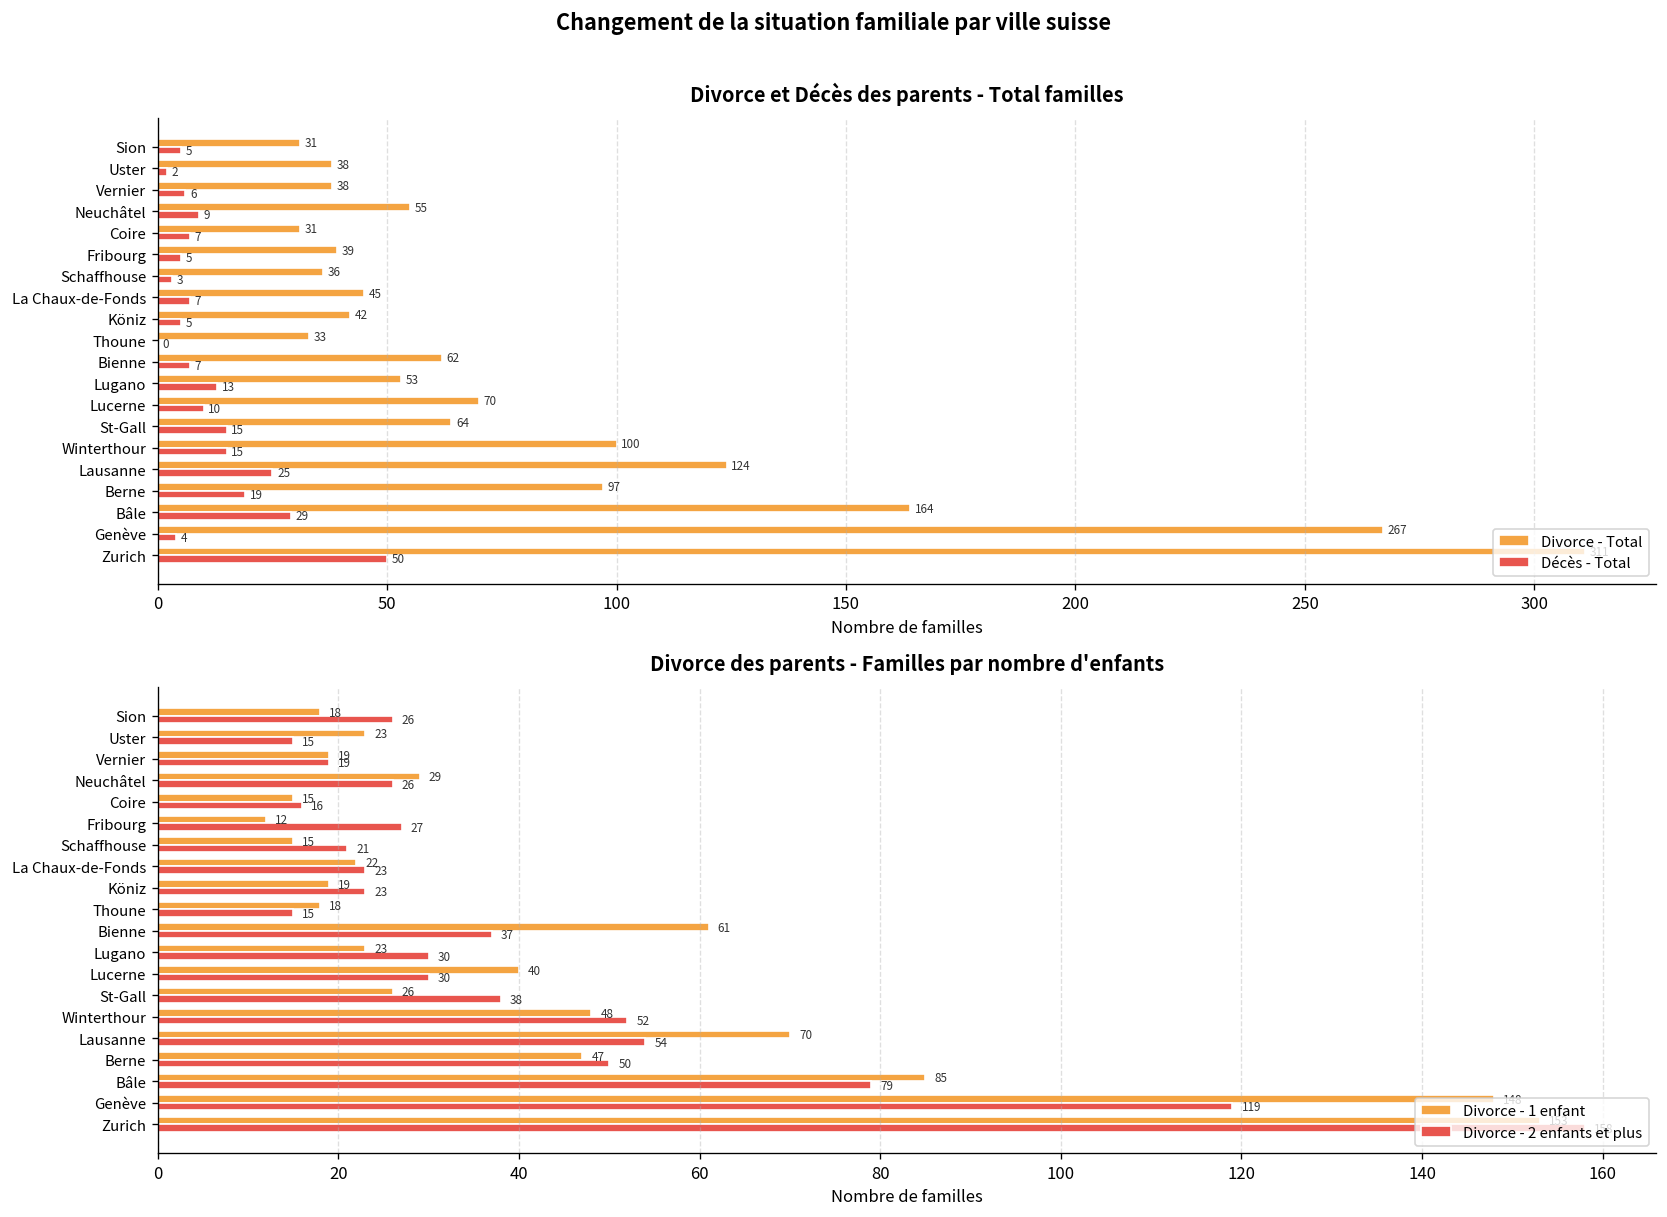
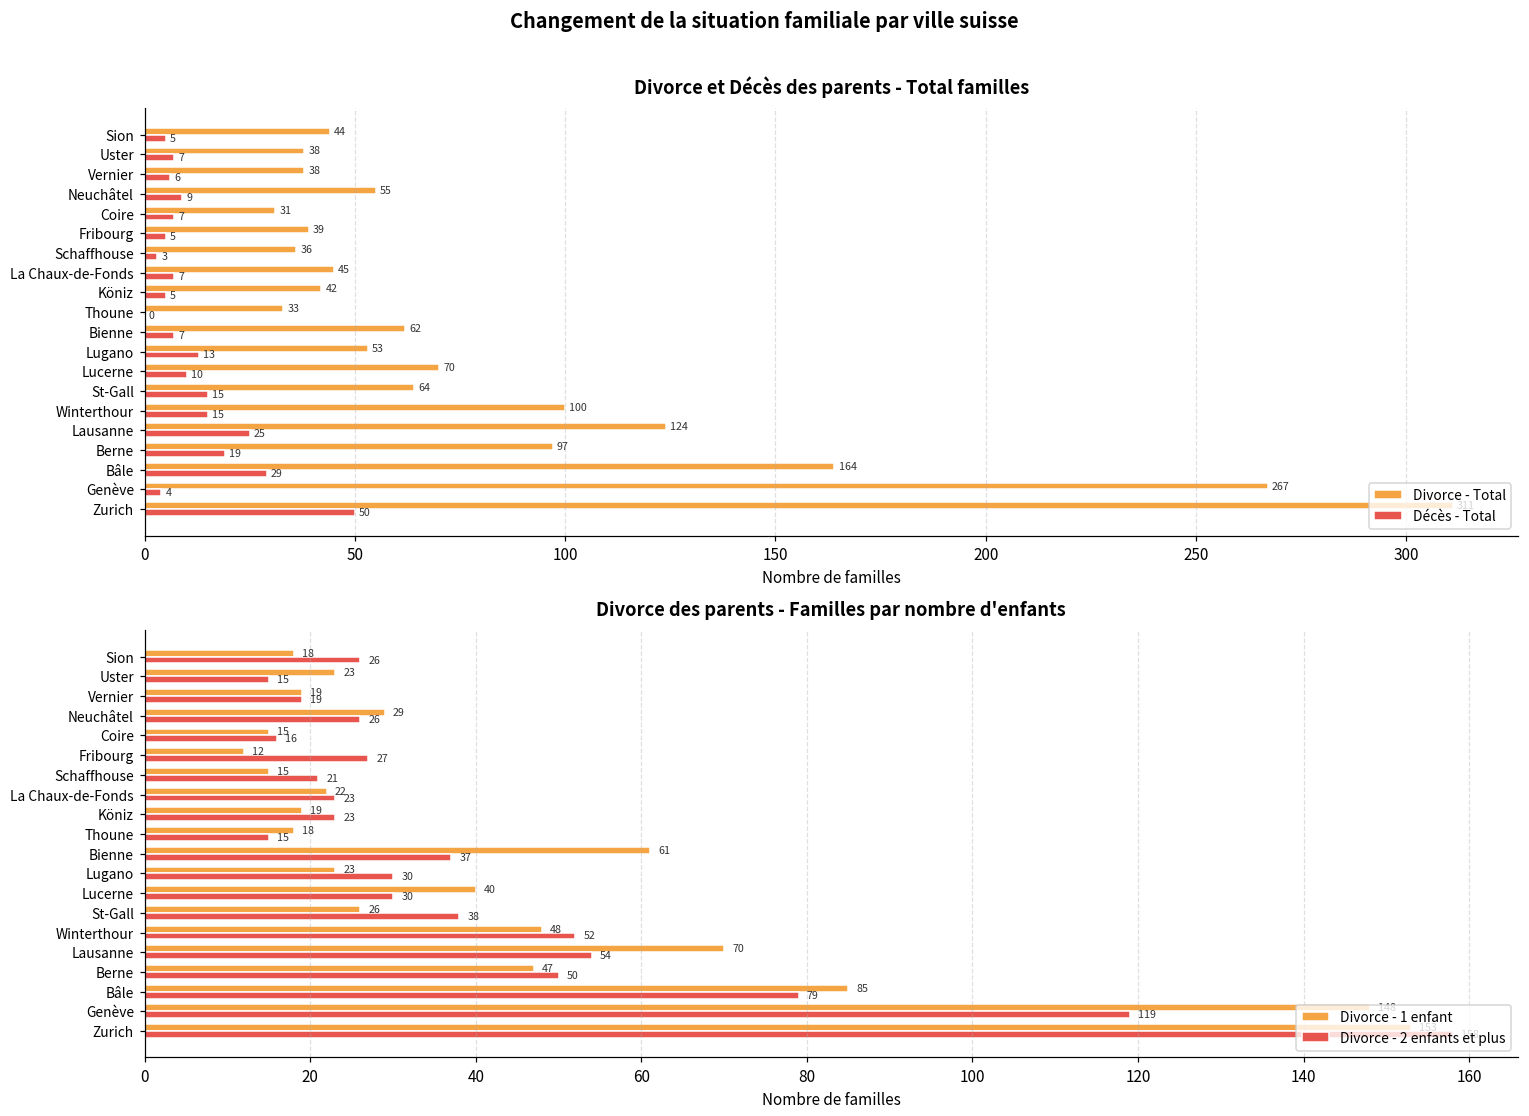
  {
    "Divorce et Décès des parents - Total familles": {
      "Divorce - Total": {
-       "Sion": 31,
+       "Sion": 44,
        "Uster": 38,
        "Vernier": 38,
        "Neuchâtel": 55,
        "Coire": 31,
        "Fribourg": 39,
        "Schaffhouse": 36,
        "La Chaux-de-Fonds": 45,
        "Köniz": 42,
        "Thoune": 33,
        "Bienne": 62,
        "Lugano": 53,
        "Lucerne": 70,
        "St-Gall": 64,
        "Winterthour": 100,
        "Lausanne": 124,
        "Berne": 97,
        "Bâle": 164,
        "Genève": 267
      },
      "Décès - Total": {
        "Sion": 5,
-       "Uster": 2,
+       "Uster": 7,
        "Vernier": 6,
        "Neuchâtel": 9,
        "Coire": 7,
        "Fribourg": 5,
        "Schaffhouse": 3,
        "La Chaux-de-Fonds": 7,
        "Köniz": 5,
        "Thoune": 0,
        "Bienne": 7,
        "Lugano": 13,
        "Lucerne": 10,
        "St-Gall": 15,
        "Winterthour": 15,
        "Lausanne": 25,
        "Berne": 19,
        "Bâle": 29,
        "Genève": 4,
        "Zurich": 50
      }
    },
    "Divorce des parents - Familles par nombre d'enfants": {
      "Divorce - 1 enfant": {
        "Sion": 18,
        "Uster": 23,
        "Neuchâtel": 29,
        "Coire": 15,
        "Fribourg": 12,
        "Schaffhouse": 15,
        "La Chaux-de-Fonds": 22,
        "Köniz": 19,
        "Thoune": 18,
        "Bienne": 61,
        "Lugano": 23,
        "Lucerne": 40,
        "St-Gall": 26,
        "Winterthour": 48,
        "Lausanne": 70,
        "Berne": 47,
        "Bâle": 85
      },
      "Divorce - 2 enfants et plus": {
        "Sion": 26,
        "Uster": 15,
        "Neuchâtel": 26,
        "Coire": 16,
        "Fribourg": 27,
        "Schaffhouse": 21,
        "La Chaux-de-Fonds": 23,
        "Köniz": 23,
        "Thoune": 15,
        "Bienne": 37,
        "Lugano": 30,
        "Lucerne": 30,
        "St-Gall": 38,
        "Winterthour": 52,
        "Lausanne": 54,
        "Berne": 50,
        "Bâle": 79,
        "Genève": 119
      }
    }
  }
